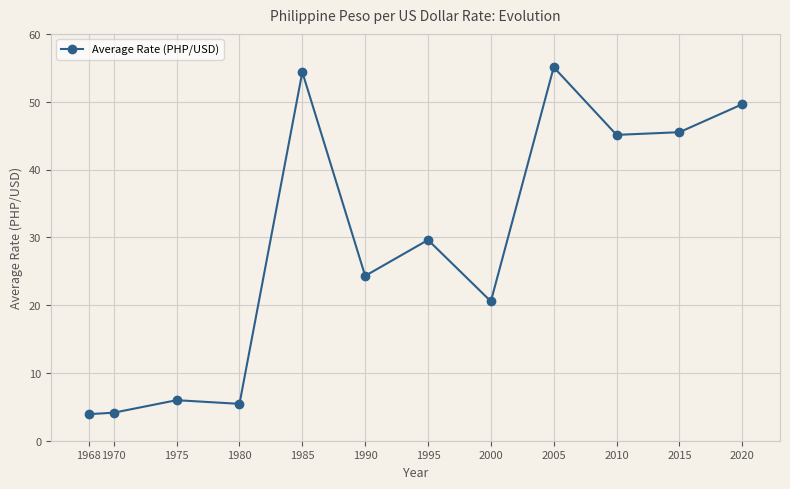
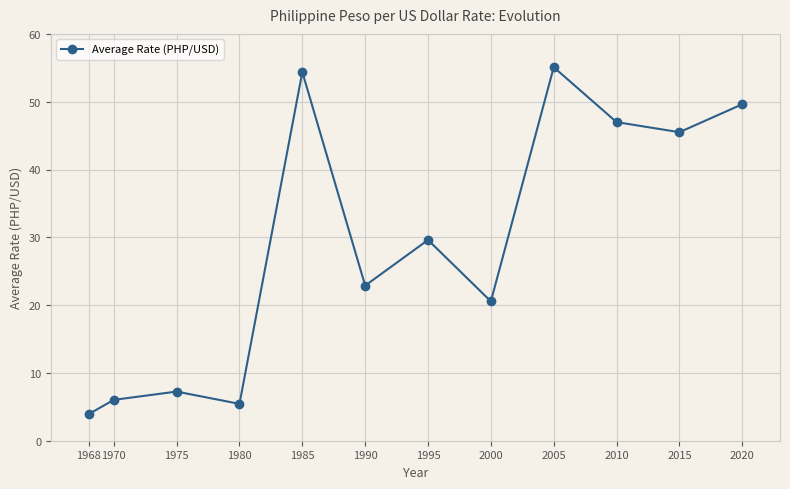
  {
    "1968": 4,
-   "1970": 4,
-   "1975": 6,
+   "1970": 6,
+   "1975": 7,
    "1980": 5,
    "1985": 54,
-   "1990": 24,
+   "1990": 23,
    "1995": 30,
    "2000": 21,
    "2005": 55,
-   "2010": 45,
+   "2010": 47,
    "2015": 46,
    "2020": 50
  }
